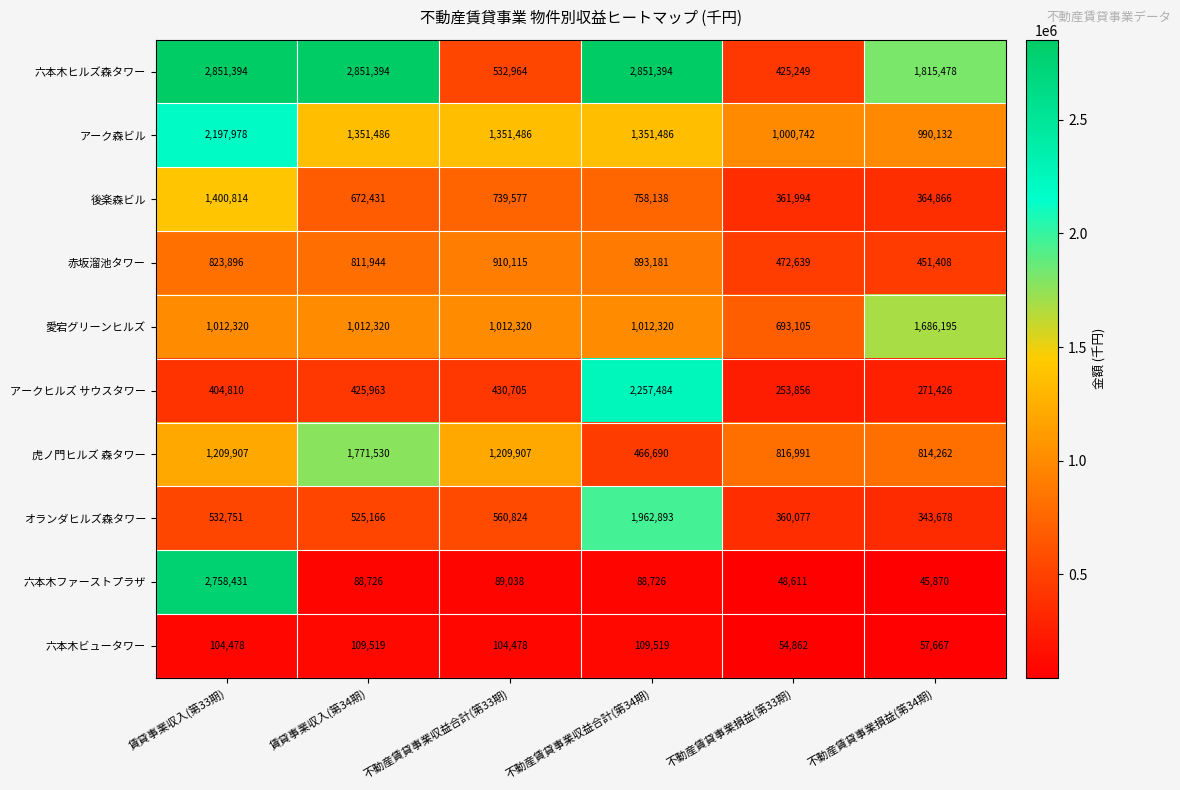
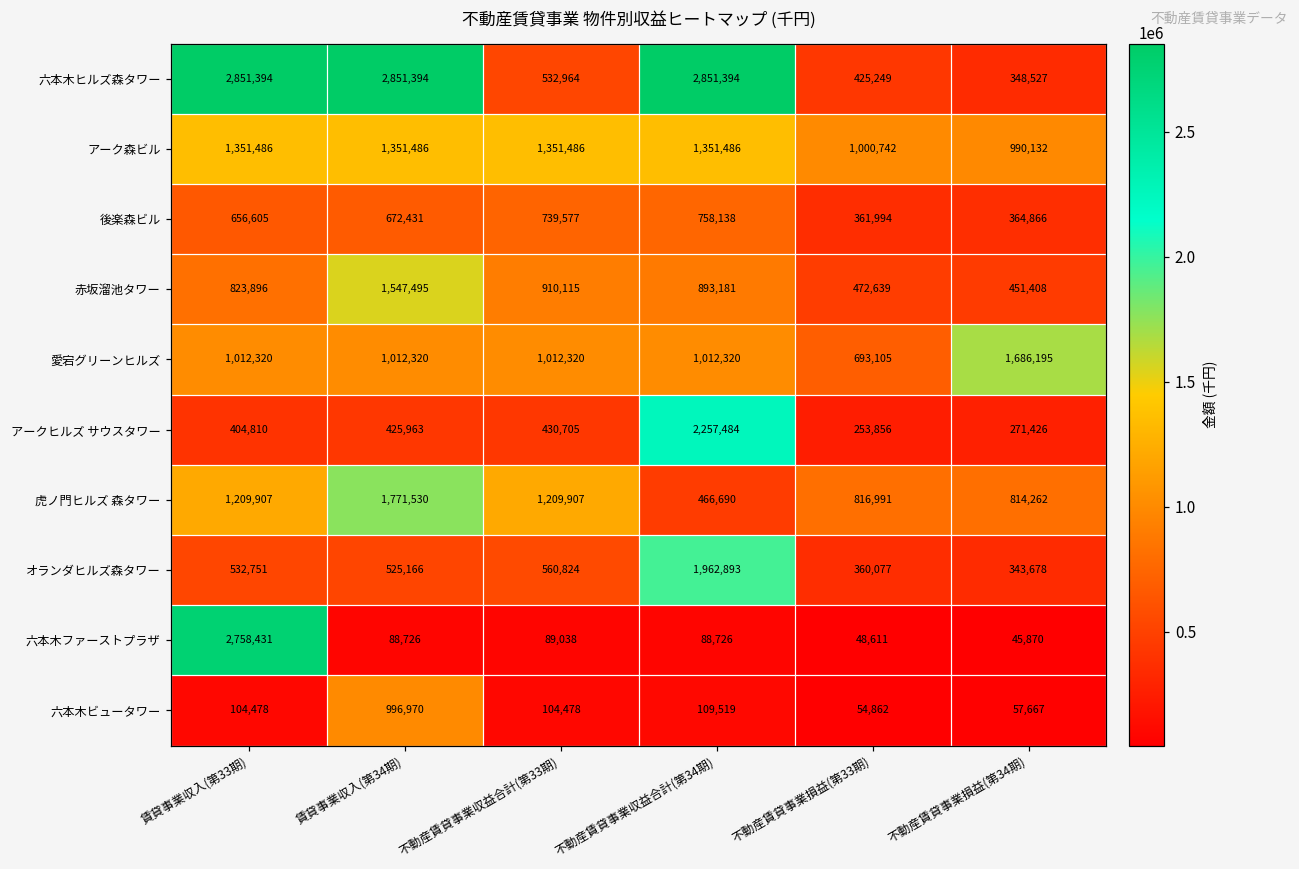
  {
    "六本木ヒルズ森タワー": {
      "賃貸事業収入(第33期)": "2,851,394",
      "賃貸事業収入(第34期)": "2,851,394",
      "不動産賃貸事業収益合計(第33期)": "532,964",
      "不動産賃貸事業収益合計(第34期)": "2,851,394",
      "不動産賃貸事業損益(第33期)": "425,249",
-     "不動産賃貸事業損益(第34期)": "1,815,478"
+     "不動産賃貸事業損益(第34期)": "348,527"
    },
    "アーク森ビル": {
-     "賃貸事業収入(第33期)": "2,197,978",
+     "賃貸事業収入(第33期)": "1,351,486",
      "賃貸事業収入(第34期)": "1,351,486",
      "不動産賃貸事業収益合計(第33期)": "1,351,486",
      "不動産賃貸事業収益合計(第34期)": "1,351,486",
      "不動産賃貸事業損益(第33期)": "1,000,742",
      "不動産賃貸事業損益(第34期)": "990,132"
    },
    "後楽森ビル": {
-     "賃貸事業収入(第33期)": "1,400,814",
+     "賃貸事業収入(第33期)": "656,605",
      "賃貸事業収入(第34期)": "672,431",
      "不動産賃貸事業収益合計(第33期)": "739,577",
      "不動産賃貸事業収益合計(第34期)": "758,138",
      "不動産賃貸事業損益(第33期)": "361,994",
      "不動産賃貸事業損益(第34期)": "364,866"
    },
    "赤坂溜池タワー": {
      "賃貸事業収入(第33期)": "823,896",
-     "賃貸事業収入(第34期)": "811,944",
+     "賃貸事業収入(第34期)": "1,547,495",
      "不動産賃貸事業収益合計(第33期)": "910,115",
      "不動産賃貸事業収益合計(第34期)": "893,181",
      "不動産賃貸事業損益(第33期)": "472,639",
      "不動産賃貸事業損益(第34期)": "451,408"
    },
    "愛宕グリーンヒルズ": {
      "賃貸事業収入(第33期)": "1,012,320",
      "賃貸事業収入(第34期)": "1,012,320",
      "不動産賃貸事業収益合計(第33期)": "1,012,320",
      "不動産賃貸事業収益合計(第34期)": "1,012,320",
      "不動産賃貸事業損益(第33期)": "693,105",
      "不動産賃貸事業損益(第34期)": "1,686,195"
    },
    "アークヒルズ サウスタワー": {
      "賃貸事業収入(第33期)": "404,810",
      "賃貸事業収入(第34期)": "425,963",
      "不動産賃貸事業収益合計(第33期)": "430,705",
      "不動産賃貸事業収益合計(第34期)": "2,257,484",
      "不動産賃貸事業損益(第33期)": "253,856",
      "不動産賃貸事業損益(第34期)": "271,426"
    },
    "虎ノ門ヒルズ 森タワー": {
      "賃貸事業収入(第33期)": "1,209,907",
      "賃貸事業収入(第34期)": "1,771,530",
      "不動産賃貸事業収益合計(第33期)": "1,209,907",
      "不動産賃貸事業収益合計(第34期)": "466,690",
      "不動産賃貸事業損益(第33期)": "816,991",
      "不動産賃貸事業損益(第34期)": "814,262"
    },
    "オランダヒルズ森タワー": {
      "賃貸事業収入(第33期)": "532,751",
      "賃貸事業収入(第34期)": "525,166",
      "不動産賃貸事業収益合計(第33期)": "560,824",
      "不動産賃貸事業収益合計(第34期)": "1,962,893",
      "不動産賃貸事業損益(第33期)": "360,077",
      "不動産賃貸事業損益(第34期)": "343,678"
    },
    "六本木ファーストプラザ": {
      "賃貸事業収入(第33期)": "2,758,431",
      "賃貸事業収入(第34期)": "88,726",
      "不動産賃貸事業収益合計(第33期)": "89,038",
      "不動産賃貸事業収益合計(第34期)": "88,726",
      "不動産賃貸事業損益(第33期)": "48,611",
      "不動産賃貸事業損益(第34期)": "45,870"
    },
    "六本木ビュータワー": {
      "賃貸事業収入(第33期)": "104,478",
-     "賃貸事業収入(第34期)": "109,519",
+     "賃貸事業収入(第34期)": "996,970",
      "不動産賃貸事業収益合計(第33期)": "104,478",
      "不動産賃貸事業収益合計(第34期)": "109,519",
      "不動産賃貸事業損益(第33期)": "54,862",
      "不動産賃貸事業損益(第34期)": "57,667"
    }
  }
